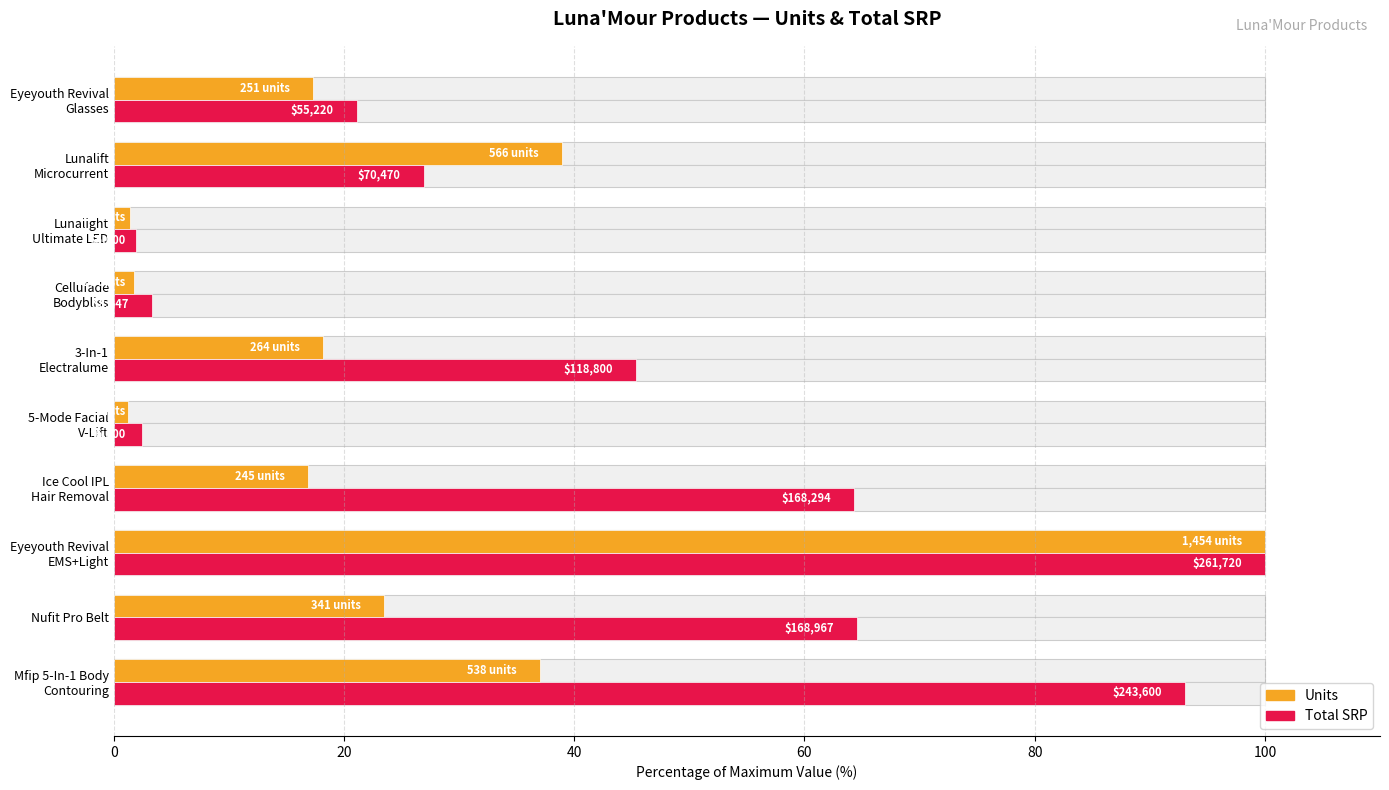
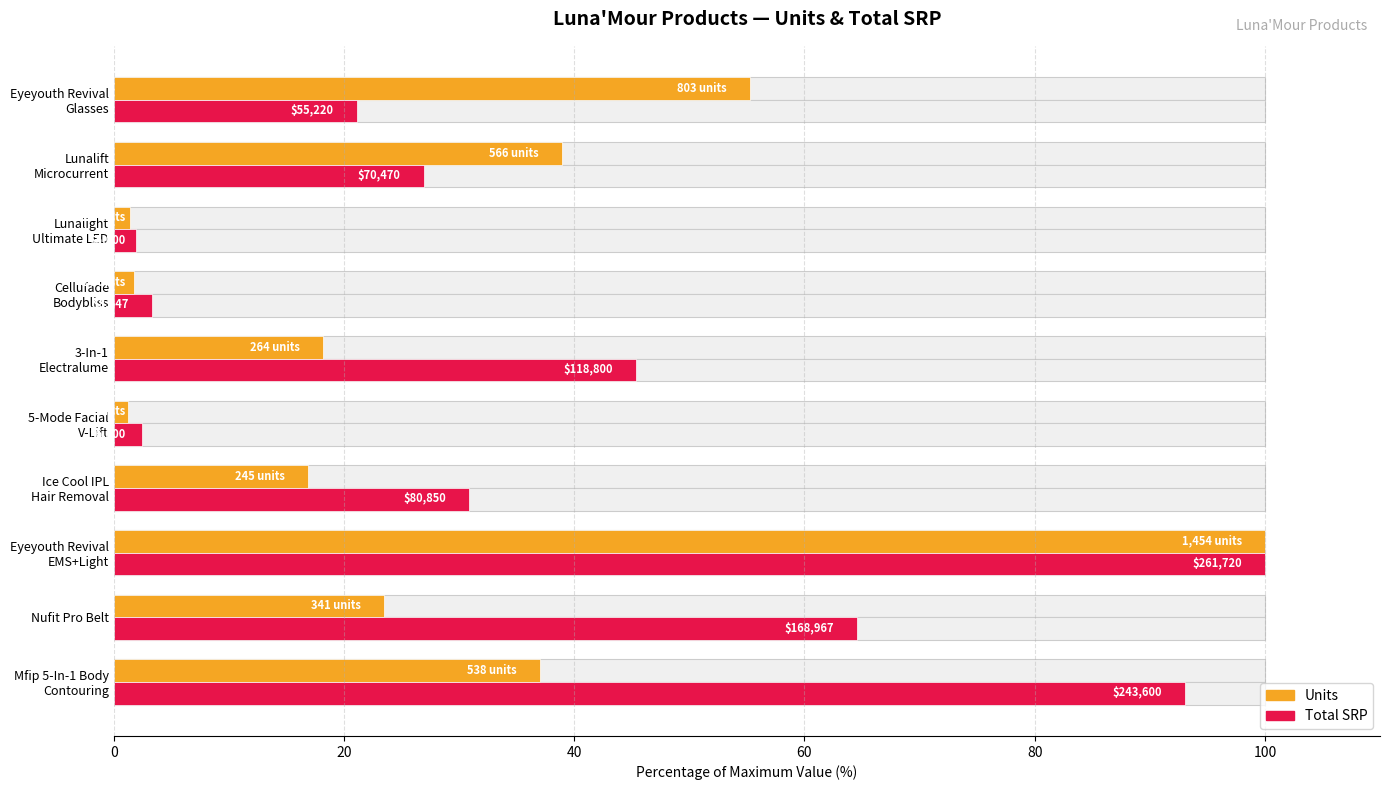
  {
    "Units": {
-     "Eyeyouth Revival Glasses": "251"
+     "Eyeyouth Revival Glasses": "803"
    },
    "Total SRP": {
-     "Ice Cool IPL Hair Removal": "$168,294"
+     "Ice Cool IPL Hair Removal": "$80,850"
    }
  }
